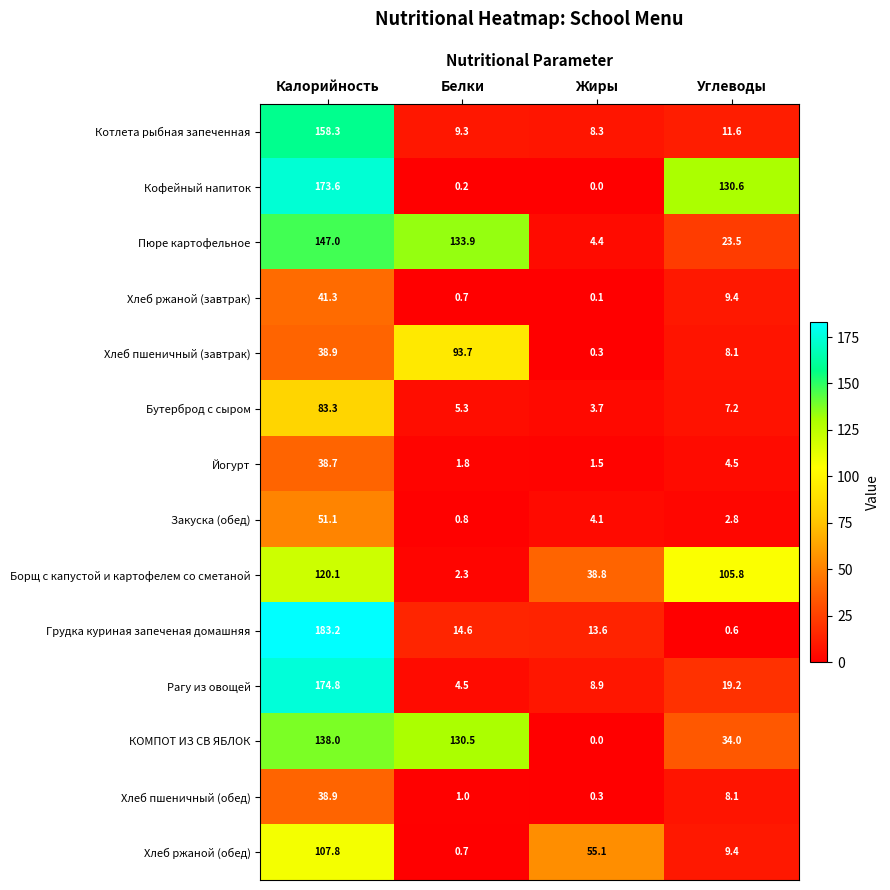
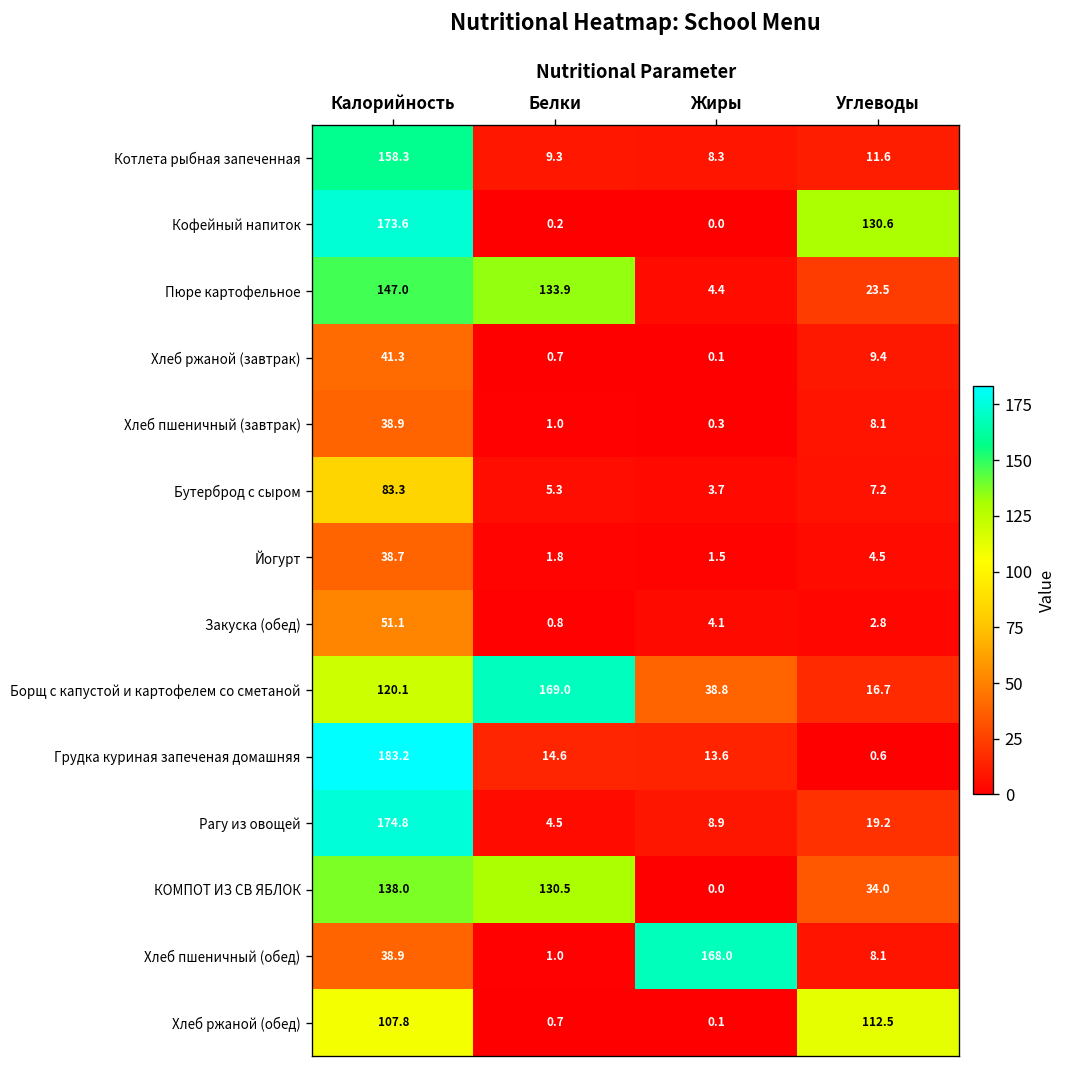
  {
    "Котлета рыбная запеченная": {
      "Калорийность": 158.3,
      "Белки": 9.3,
      "Жиры": 8.3,
      "Углеводы": 11.6
    },
    "Кофейный напиток": {
      "Калорийность": 173.6,
      "Белки": 0.2,
      "Жиры": 0.0,
      "Углеводы": 130.6
    },
    "Пюре картофельное": {
      "Калорийность": 147.0,
      "Белки": 133.9,
      "Жиры": 4.4,
      "Углеводы": 23.5
    },
    "Хлеб ржаной (завтрак)": {
      "Калорийность": 41.3,
      "Белки": 0.7,
      "Жиры": 0.1,
      "Углеводы": 9.4
    },
    "Хлеб пшеничный (завтрак)": {
      "Калорийность": 38.9,
-     "Белки": 93.7,
+     "Белки": 1.0,
      "Жиры": 0.3,
      "Углеводы": 8.1
    },
    "Бутерброд с сыром": {
      "Калорийность": 83.3,
      "Белки": 5.3,
      "Жиры": 3.7,
      "Углеводы": 7.2
    },
    "Йогурт": {
      "Калорийность": 38.7,
      "Белки": 1.8,
      "Жиры": 1.5,
      "Углеводы": 4.5
    },
    "Закуска (обед)": {
      "Калорийность": 51.1,
      "Белки": 0.8,
      "Жиры": 4.1,
      "Углеводы": 2.8
    },
    "Борщ с капустой и картофелем со сметаной": {
      "Калорийность": 120.1,
-     "Белки": 2.3,
+     "Белки": 169.0,
      "Жиры": 38.8,
-     "Углеводы": 105.8
+     "Углеводы": 16.7
    },
    "Грудка куриная запеченая домашняя": {
      "Калорийность": 183.2,
      "Белки": 14.6,
      "Жиры": 13.6,
      "Углеводы": 0.6
    },
    "Рагу из овощей": {
      "Калорийность": 174.8,
      "Белки": 4.5,
      "Жиры": 8.9,
      "Углеводы": 19.2
    },
    "КОМПОТ ИЗ СВ ЯБЛОК": {
      "Калорийность": 138.0,
      "Белки": 130.5,
      "Жиры": 0.0,
      "Углеводы": 34.0
    },
    "Хлеб пшеничный (обед)": {
      "Калорийность": 38.9,
      "Белки": 1.0,
-     "Жиры": 0.3,
+     "Жиры": 168.0,
      "Углеводы": 8.1
    },
    "Хлеб ржаной (обед)": {
      "Калорийность": 107.8,
      "Белки": 0.7,
-     "Жиры": 55.1,
-     "Углеводы": 9.4
+     "Жиры": 0.1,
+     "Углеводы": 112.5
    }
  }
